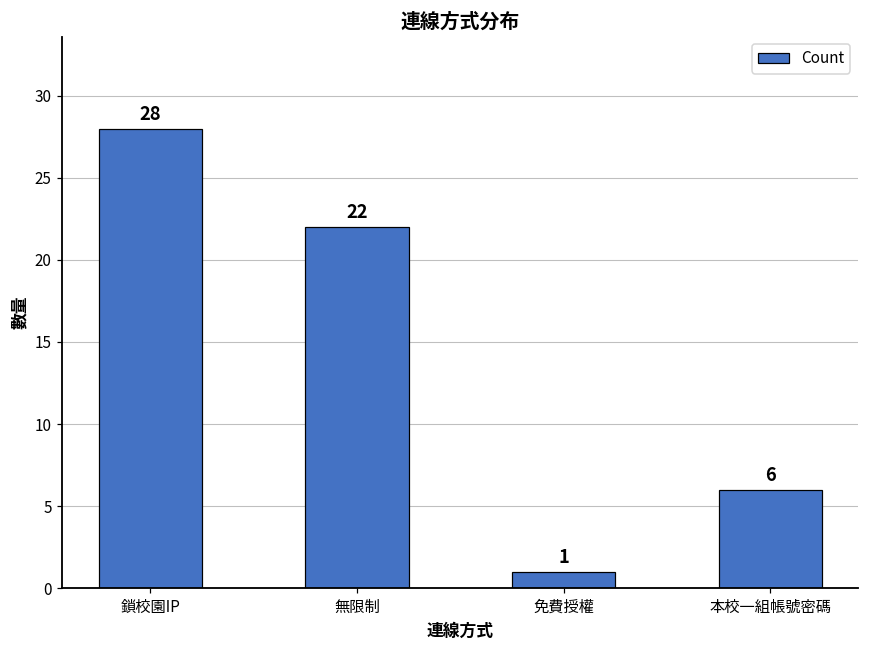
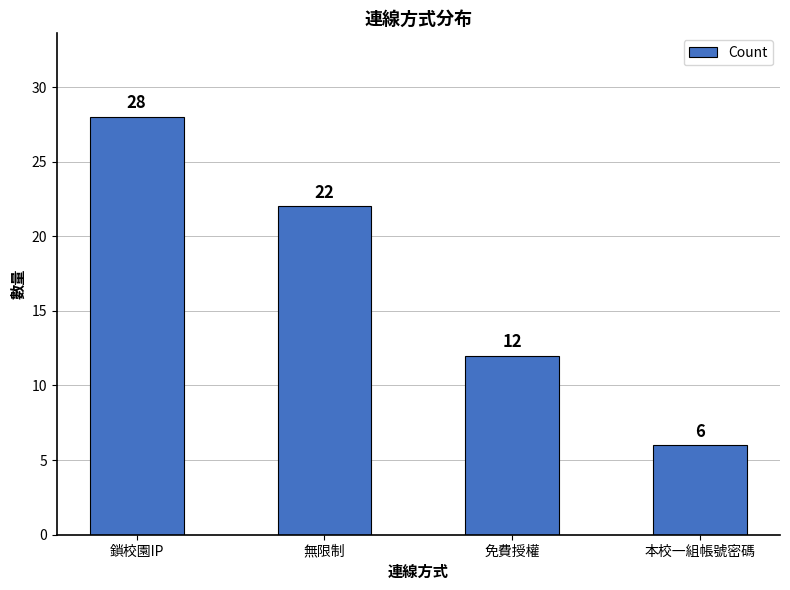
  {
    "鎖校園IP": 28,
    "無限制": 22,
-   "免費授權": 1,
+   "免費授權": 12,
    "本校一組帳號密碼": 6
  }
